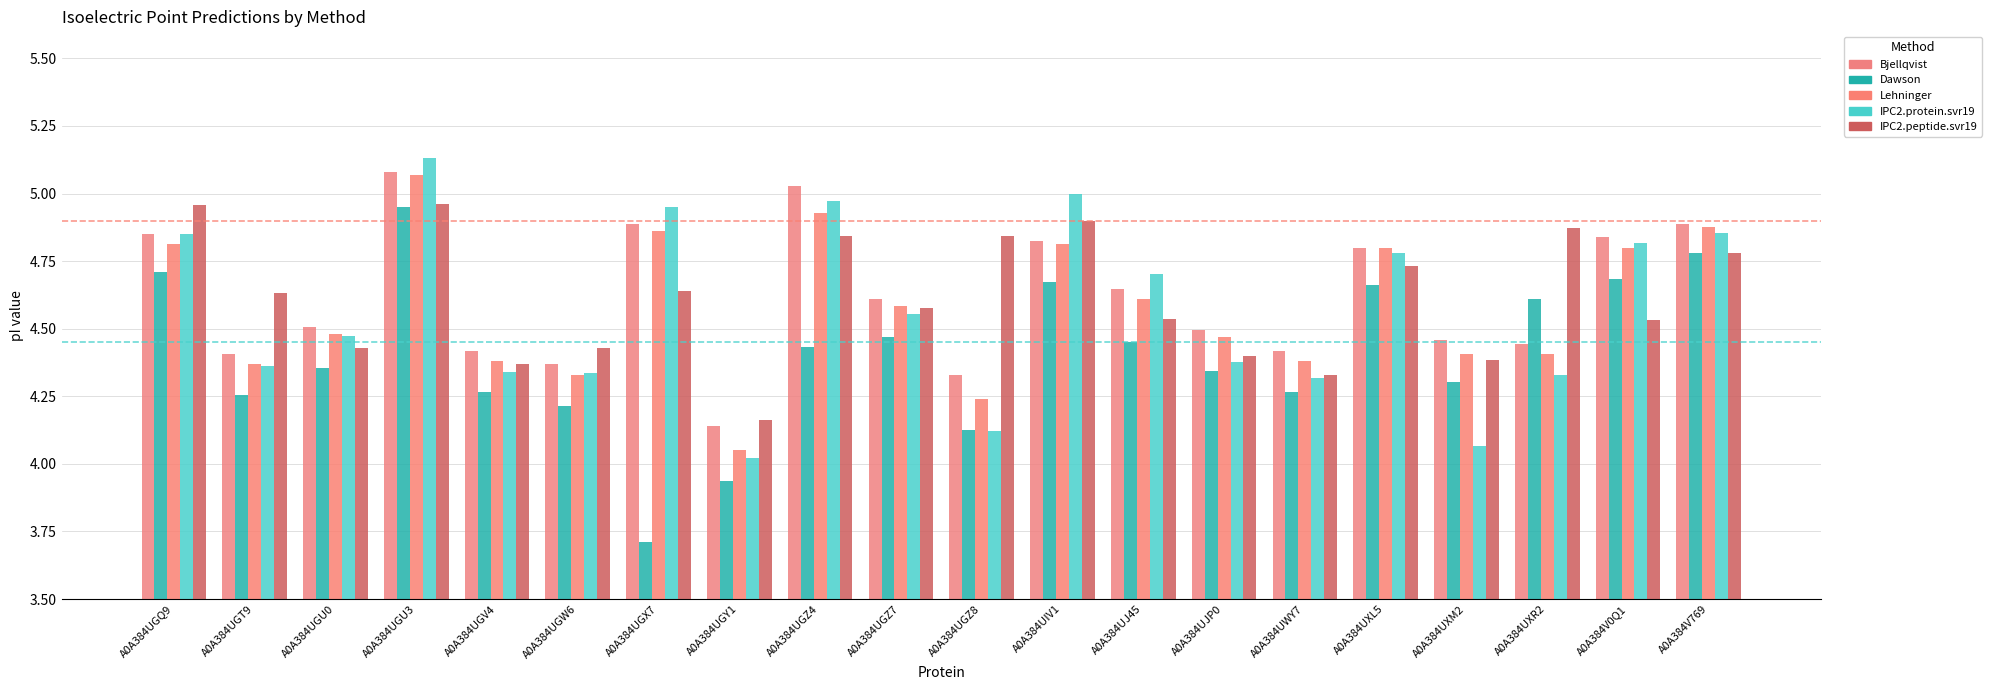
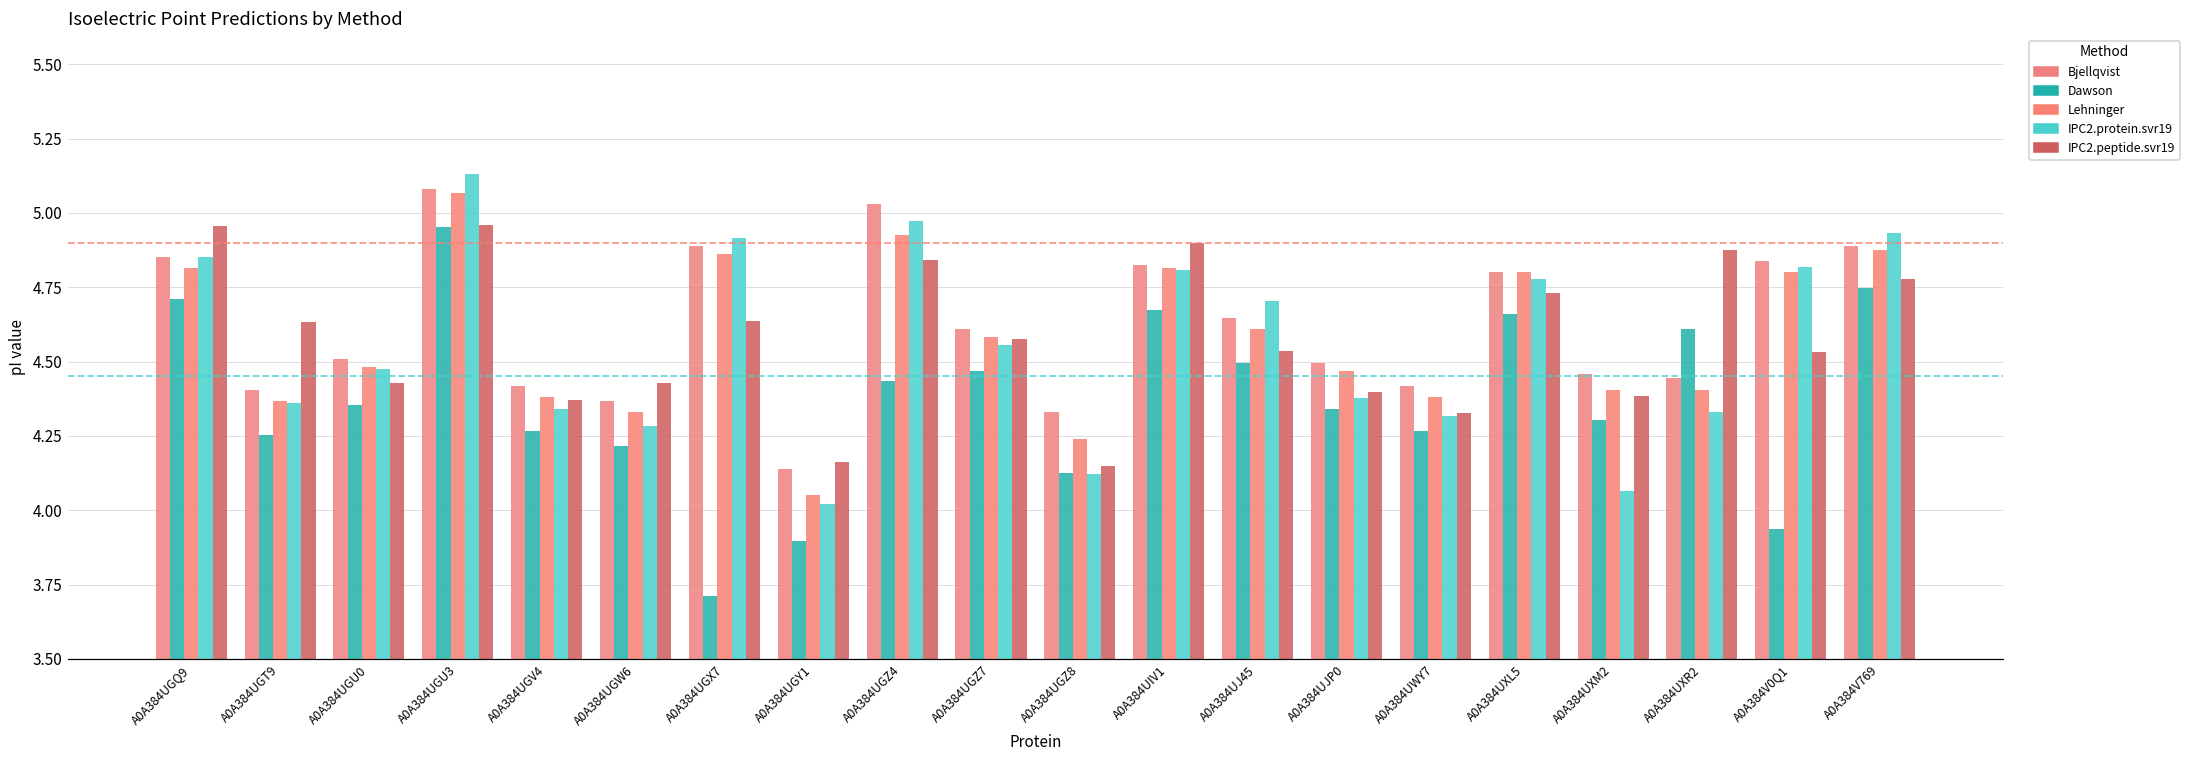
  {
    "Dawson": {
      "A0A384UGQ9": 4.71,
      "A0A384UGT9": 4.25,
      "A0A384UGU0": 4.36,
      "A0A384UGU3": 4.95,
      "A0A384UGV4": 4.27,
      "A0A384UGW6": 4.22,
      "A0A384UGX7": 3.71,
-     "A0A384UGY1": 3.94,
+     "A0A384UGY1": 3.90,
      "A0A384UGZ4": 4.43,
      "A0A384UGZ7": 4.47,
      "A0A384UGZ8": 4.13,
      "A0A384UIV1": 4.67,
-     "A0A384UJ45": 4.45,
+     "A0A384UJ45": 4.50,
      "A0A384UJP0": 4.34,
      "A0A384UWY7": 4.27,
      "A0A384UXL5": 4.66,
      "A0A384UXM2": 4.30,
      "A0A384UXR2": 4.61,
-     "A0A384V0Q1": 4.69,
-     "A0A384V769": 4.78
+     "A0A384V0Q1": 3.94,
+     "A0A384V769": 4.75
    },
    "IPC2.protein.svr19": {
      "A0A384UGQ9": 4.85,
      "A0A384UGT9": 4.36,
      "A0A384UGU0": 4.47,
      "A0A384UGU3": 5.13,
      "A0A384UGV4": 4.34,
-     "A0A384UGW6": 4.34,
-     "A0A384UGX7": 4.95,
+     "A0A384UGW6": 4.28,
+     "A0A384UGX7": 4.92,
      "A0A384UGY1": 4.02,
      "A0A384UGZ4": 4.97,
      "A0A384UGZ7": 4.56,
      "A0A384UGZ8": 4.12,
-     "A0A384UIV1": 5.00,
+     "A0A384UIV1": 4.81,
      "A0A384UJ45": 4.70,
      "A0A384UJP0": 4.38,
      "A0A384UWY7": 4.32,
      "A0A384UXL5": 4.78,
      "A0A384UXM2": 4.07,
      "A0A384UXR2": 4.33,
      "A0A384V0Q1": 4.82,
-     "A0A384V769": 4.85
+     "A0A384V769": 4.93
    },
    "IPC2.peptide.svr19": {
      "A0A384UGQ9": 4.96,
      "A0A384UGT9": 4.63,
      "A0A384UGU0": 4.43,
      "A0A384UGU3": 4.96,
      "A0A384UGV4": 4.37,
      "A0A384UGW6": 4.43,
      "A0A384UGX7": 4.64,
      "A0A384UGY1": 4.16,
      "A0A384UGZ4": 4.84,
      "A0A384UGZ7": 4.58,
-     "A0A384UGZ8": 4.84,
+     "A0A384UGZ8": 4.15,
      "A0A384UIV1": 4.90,
      "A0A384UJ45": 4.53,
      "A0A384UJP0": 4.40,
      "A0A384UWY7": 4.33,
      "A0A384UXL5": 4.73,
      "A0A384UXM2": 4.38,
      "A0A384UXR2": 4.87,
      "A0A384V0Q1": 4.53,
      "A0A384V769": 4.78
    }
  }
